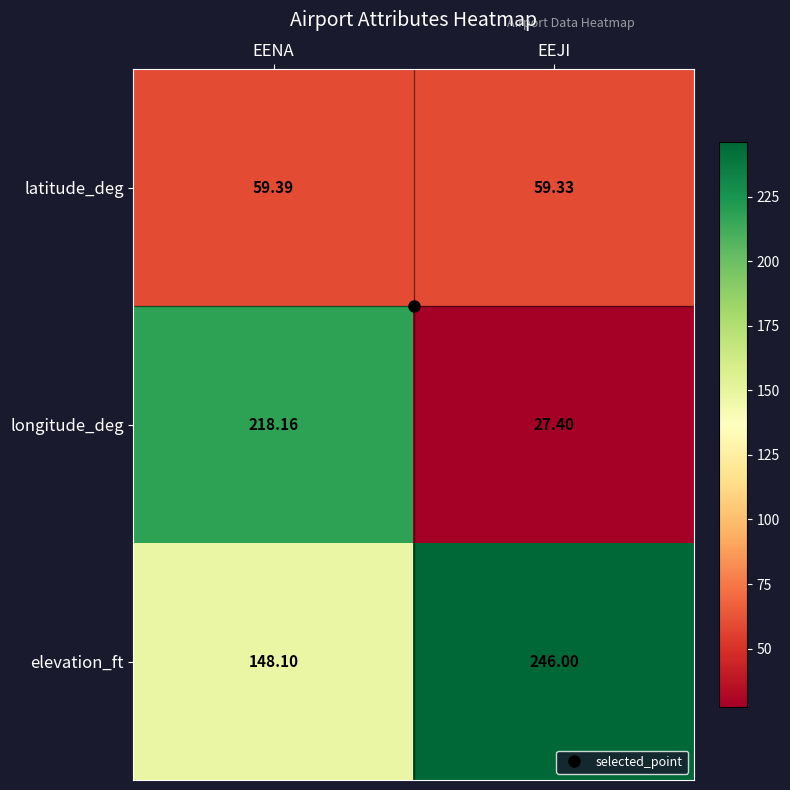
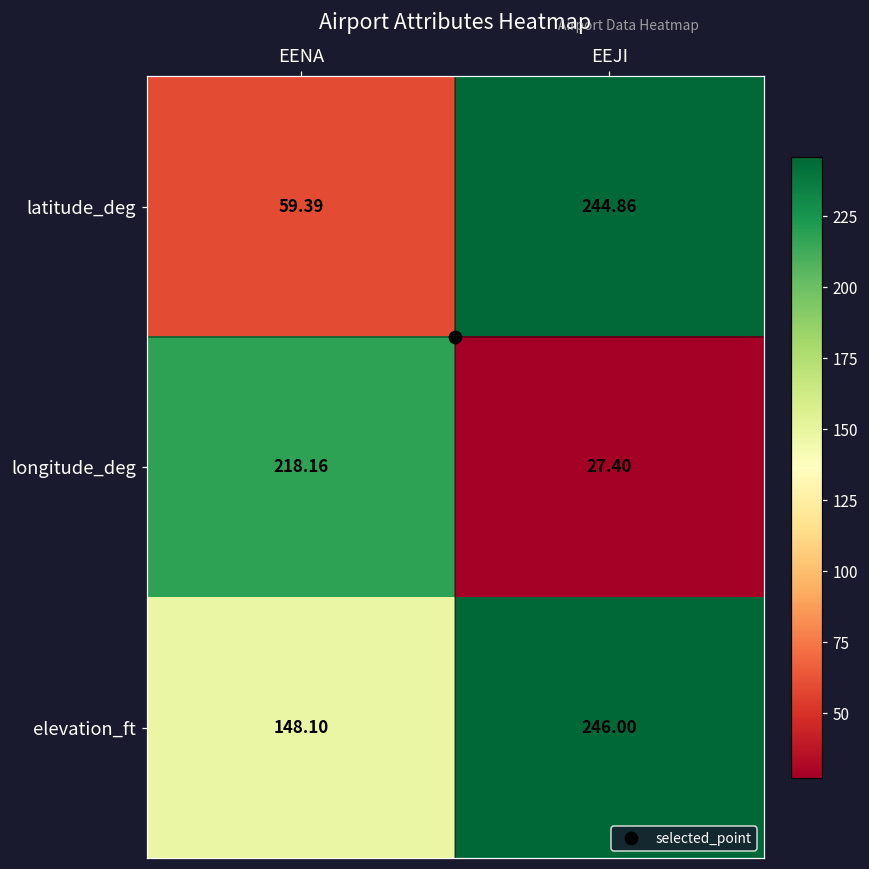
  {
    "latitude_deg": {
      "EENA": 59.39,
-     "EEJI": 59.33
+     "EEJI": 244.86
    },
    "longitude_deg": {
      "EENA": 218.16,
      "EEJI": 27.40
    },
    "elevation_ft": {
      "EENA": 148.10,
      "EEJI": 246.00
    }
  }
